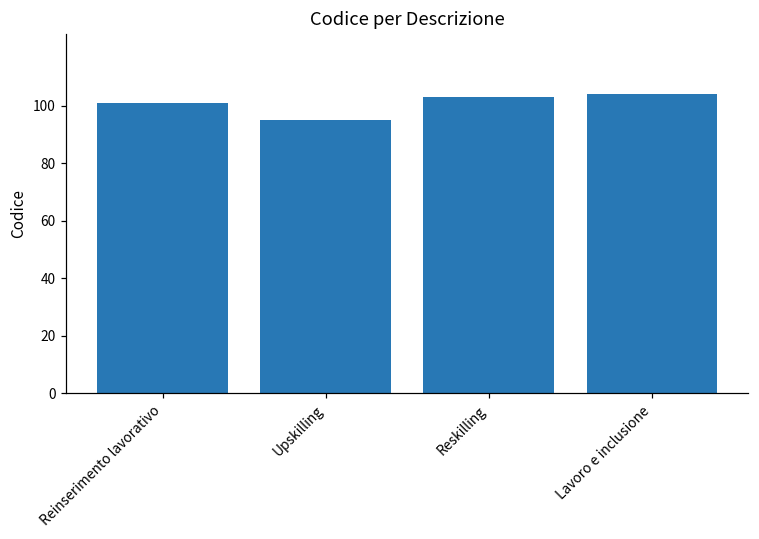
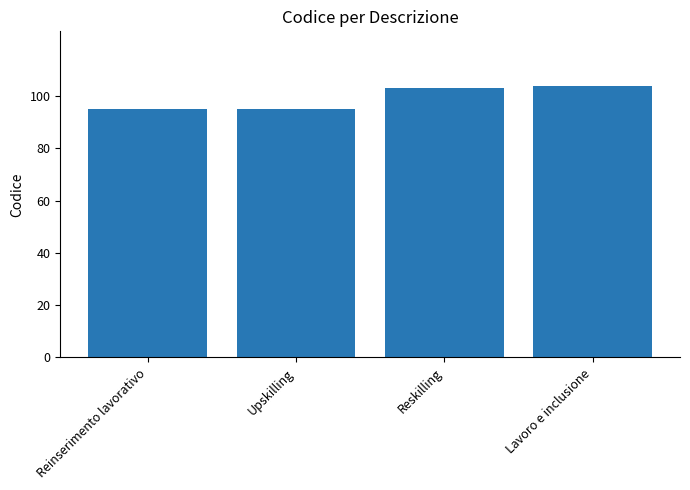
  {
-   "Reinserimento lavorativo": 101,
+   "Reinserimento lavorativo": 95,
    "Upskilling": 95,
    "Reskilling": 103,
    "Lavoro e inclusione": 104
  }
